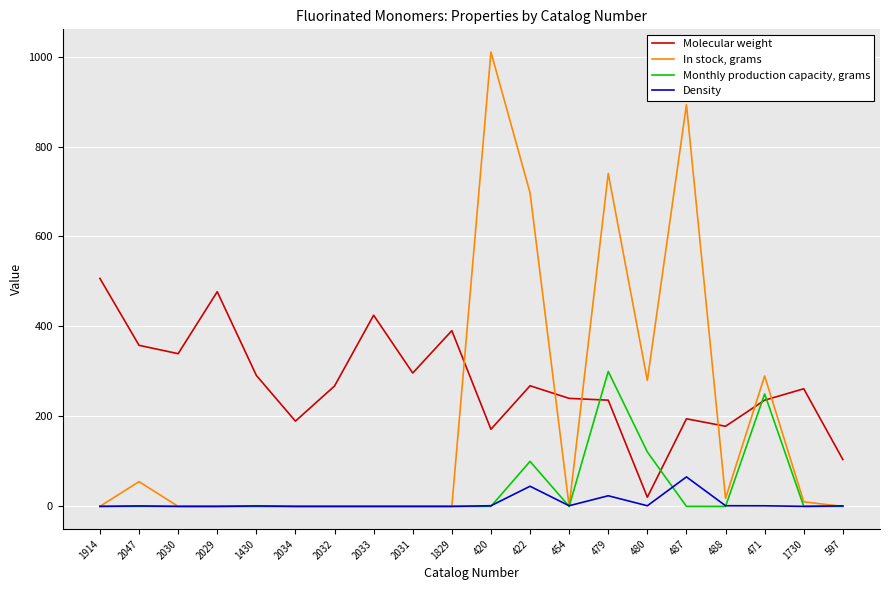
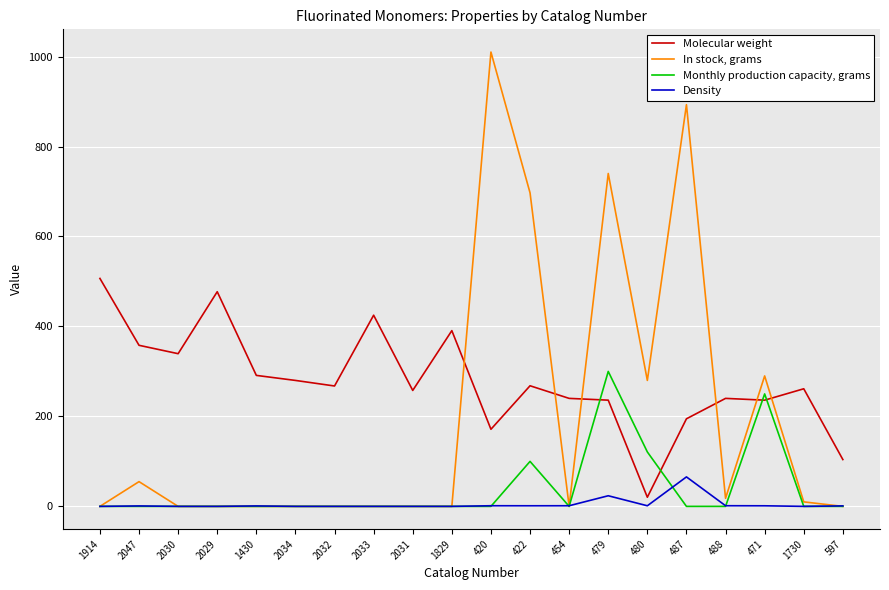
  {
    "Molecular weight": {
      "1914": 510,
      "2047": 360,
      "2030": 340,
      "2029": 480,
      "1430": 290,
-     "2034": 190,
+     "2034": 280,
      "2032": 270,
      "2033": 420,
-     "2031": 300,
+     "2031": 260,
      "1829": 390,
      "420": 170,
      "422": 270,
      "454": 240,
      "479": 240,
      "480": 20,
      "487": 190,
-     "488": 180,
+     "488": 240,
      "471": 240,
      "1730": 260,
      "597": 100
    },
    "In stock, grams": {
      "2047": 60,
      "420": 1010,
      "422": 700,
      "479": 740,
      "480": 280,
      "487": 890,
      "488": 20,
      "471": 290,
      "1730": 10
    },
    "Monthly production capacity, grams": {
      "422": 100,
      "479": 300,
      "480": 120,
      "487": 0,
      "471": 250
    },
    "Density": {
-     "422": 40,
+     "422": 0,
      "479": 20,
      "480": 0,
      "487": 70,
      "471": 0
    }
  }
